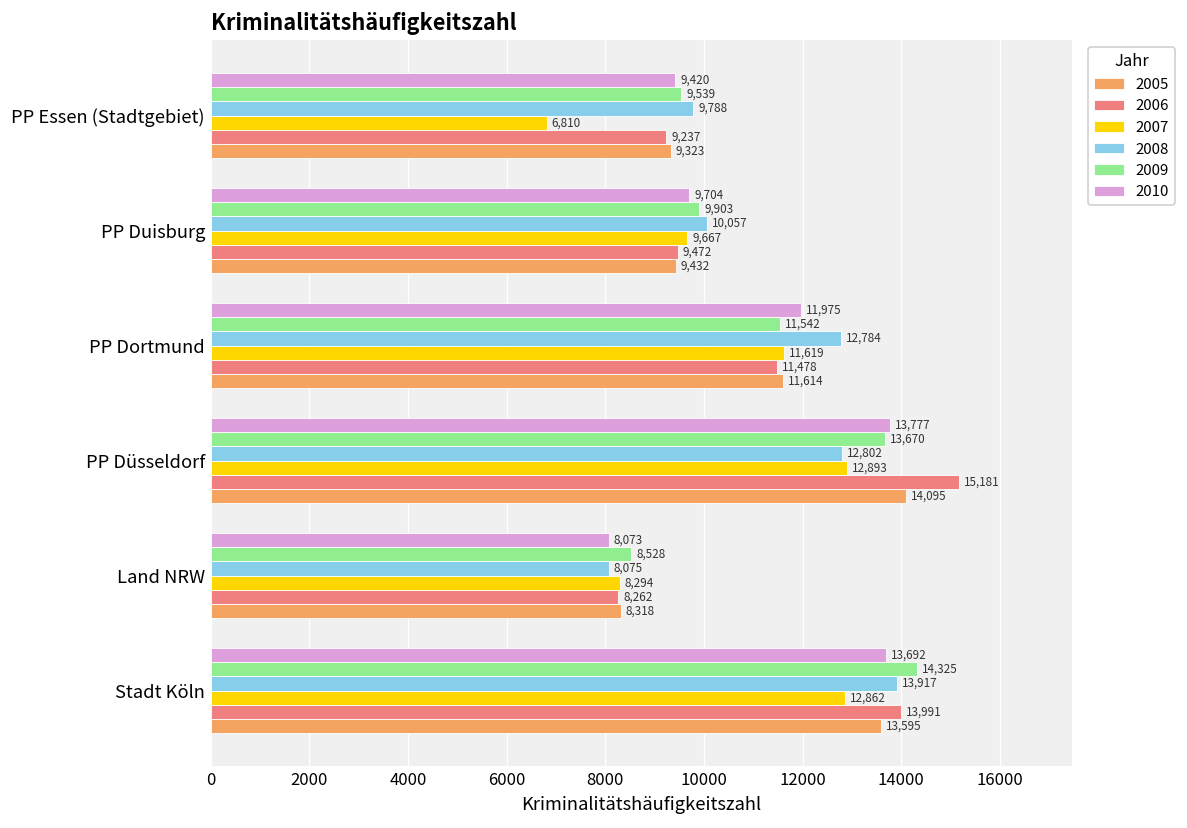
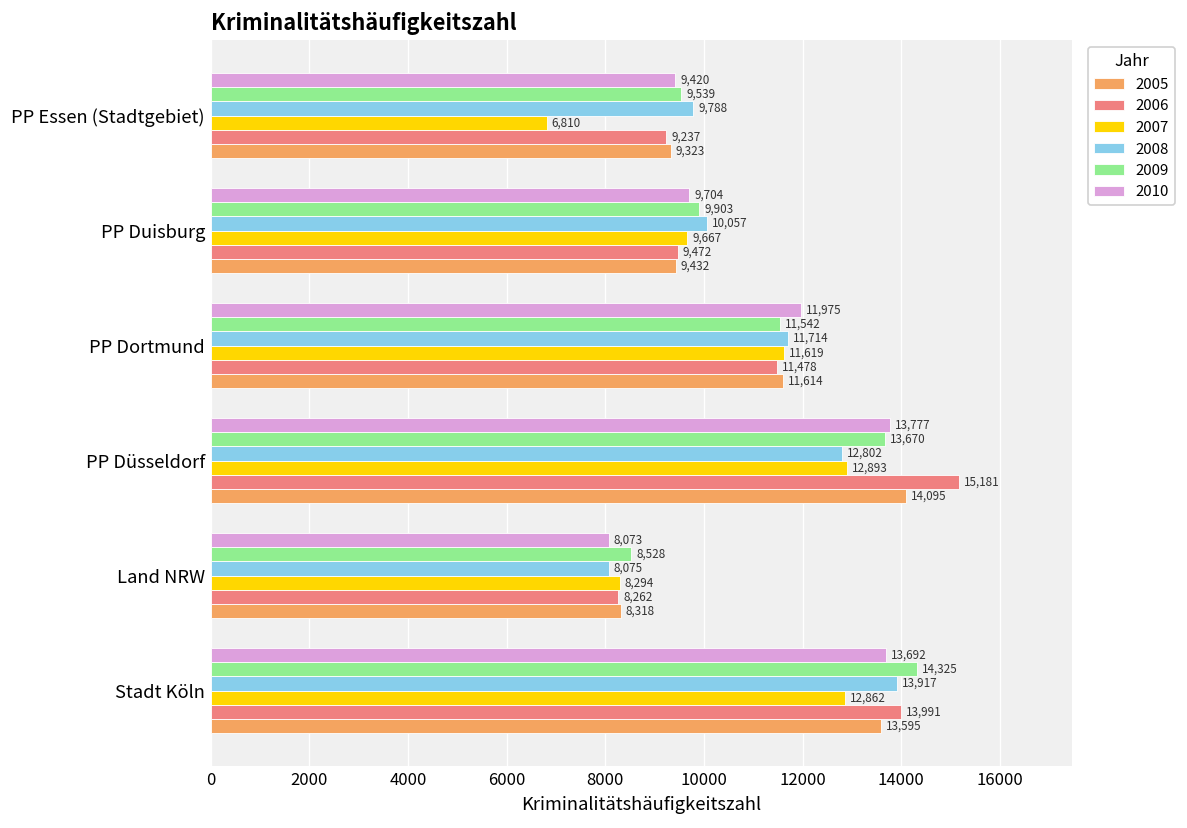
  {
    "2007": {
      "PP Essen (Stadtgebiet)": "6,810",
      "PP Duisburg": "9,667",
      "PP Dortmund": "11,619",
      "PP Düsseldorf": "12,893",
      "Land NRW": "8,294",
      "Stadt Köln": "12,862"
    },
    "2008": {
      "PP Essen (Stadtgebiet)": "9,788",
      "PP Duisburg": "10,057",
-     "PP Dortmund": "12,784",
+     "PP Dortmund": "11,714",
      "PP Düsseldorf": "12,802",
      "Land NRW": "8,075",
      "Stadt Köln": "13,917"
    },
    "2009": {
      "PP Essen (Stadtgebiet)": "9,539",
      "PP Duisburg": "9,903",
      "PP Dortmund": "11,542",
      "PP Düsseldorf": "13,670",
      "Land NRW": "8,528",
      "Stadt Köln": "14,325"
    },
    "2010": {
      "PP Essen (Stadtgebiet)": "9,420",
      "PP Duisburg": "9,704",
      "PP Dortmund": "11,975",
      "PP Düsseldorf": "13,777",
      "Land NRW": "8,073",
      "Stadt Köln": "13,692"
    }
  }
